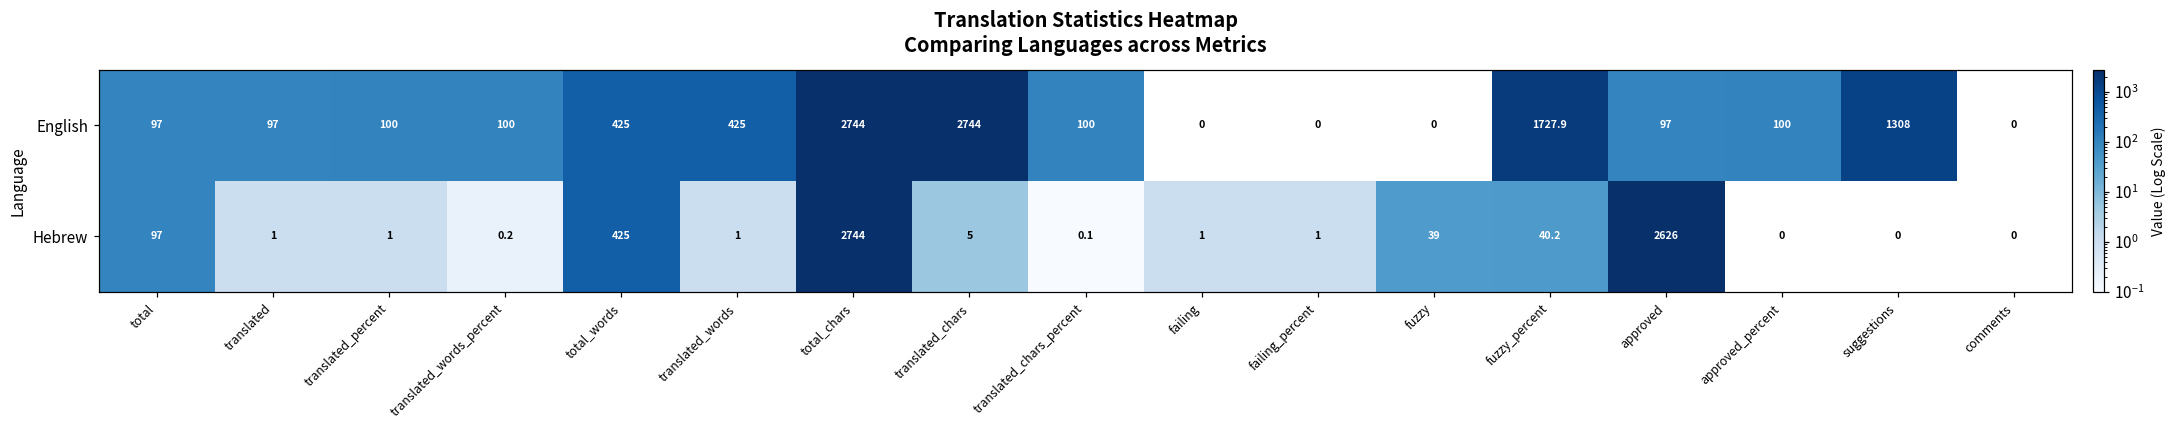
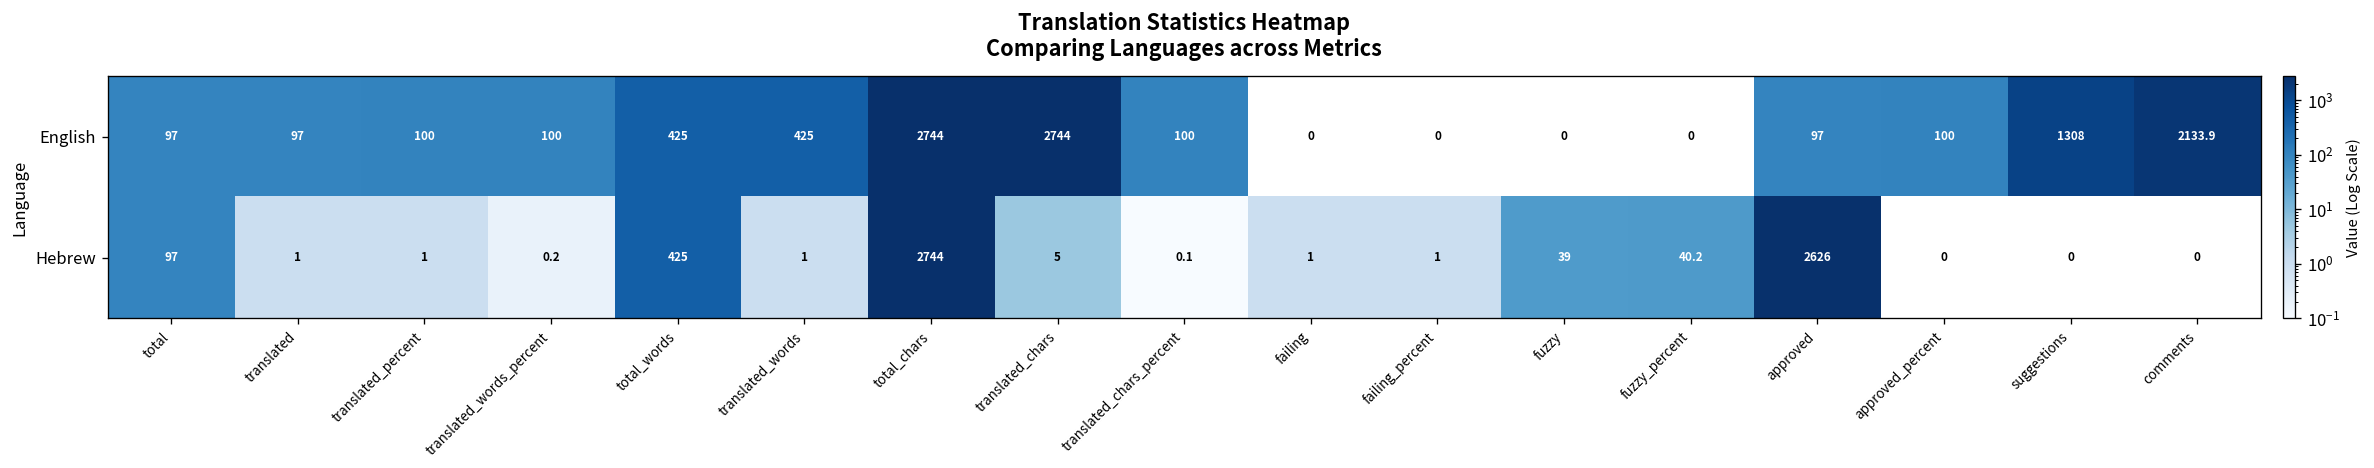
  {
    "English": {
      "total": 97,
      "translated": 97,
      "translated_percent": 100,
      "translated_words_percent": 100,
      "total_words": 425,
      "translated_words": 425,
      "total_chars": 2744,
      "translated_chars": 2744,
      "translated_chars_percent": 100,
      "failing": 0,
      "failing_percent": 0,
      "fuzzy": 0,
-     "fuzzy_percent": 1727.9,
+     "fuzzy_percent": 0,
      "approved": 97,
      "approved_percent": 100,
      "suggestions": 1308,
-     "comments": 0
+     "comments": 2133.9
    },
    "Hebrew": {
      "total": 97,
      "translated": 1,
      "translated_percent": 1,
      "translated_words_percent": 0.2,
      "total_words": 425,
      "translated_words": 1,
      "total_chars": 2744,
      "translated_chars": 5,
      "translated_chars_percent": 0.1,
      "failing": 1,
      "failing_percent": 1,
      "fuzzy": 39,
      "fuzzy_percent": 40.2,
      "approved": 2626,
      "approved_percent": 0,
      "suggestions": 0,
      "comments": 0
    }
  }
